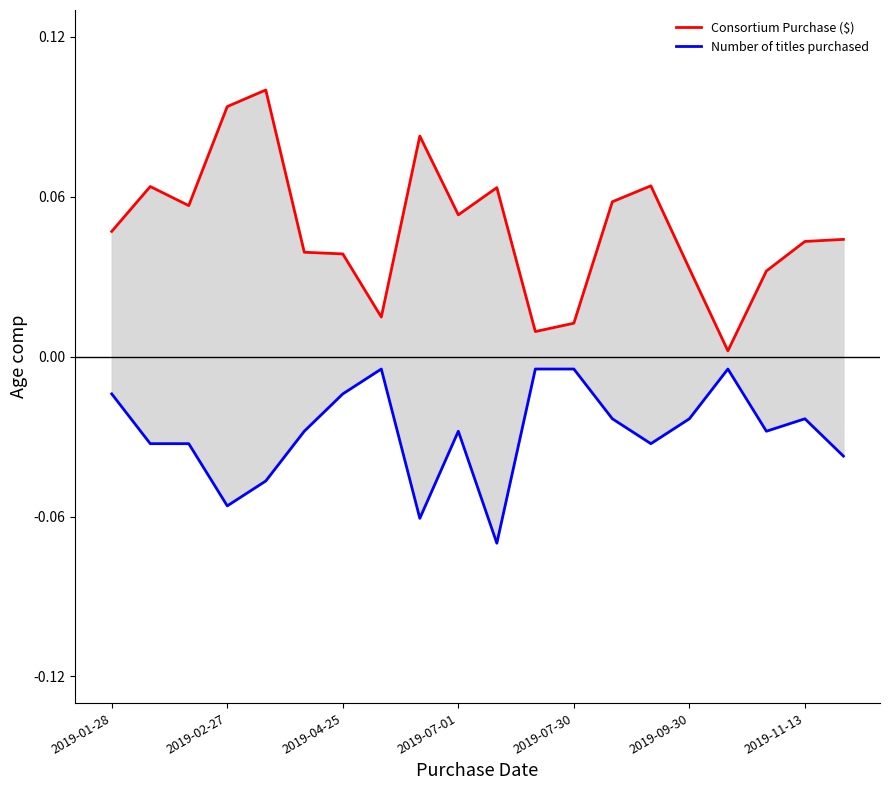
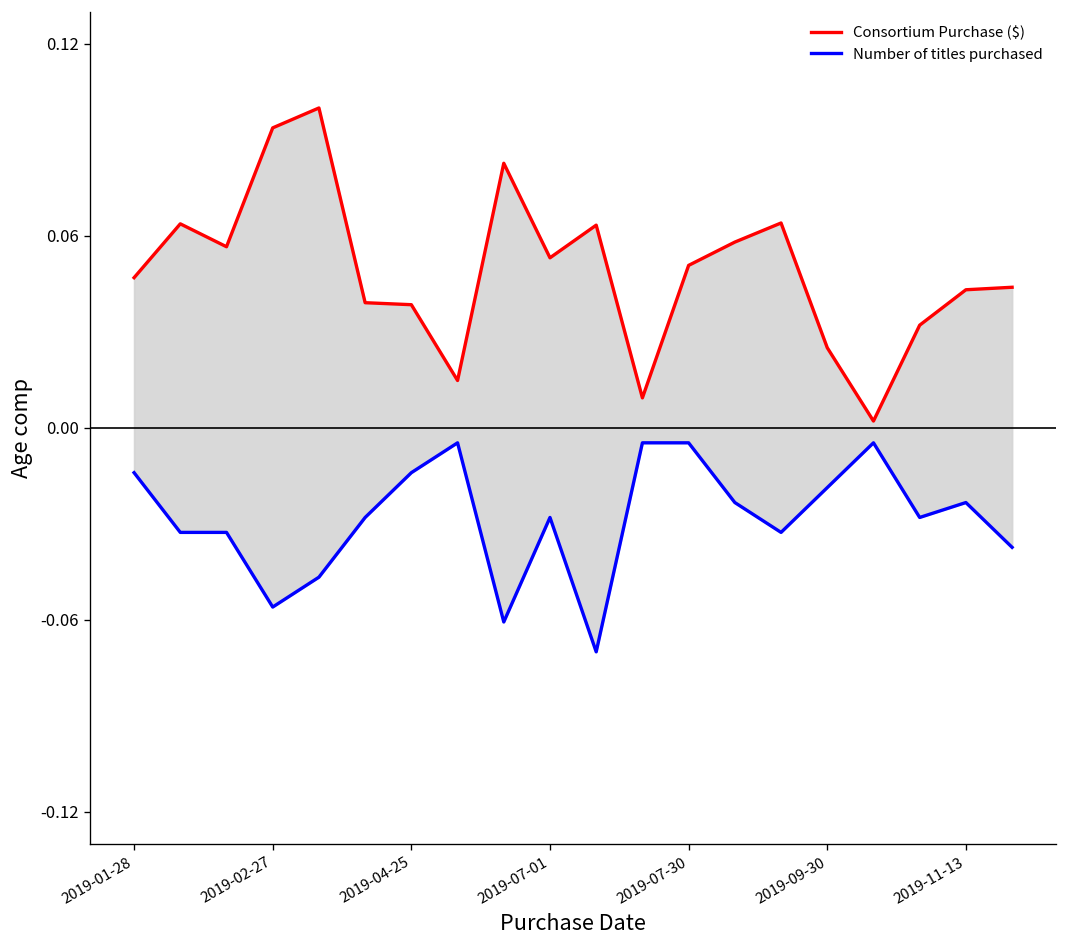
  {
    "Consortium Purchase ($)": {
      "2019-01-28": 0.047,
      "2019-02-27": 0.094,
      "2019-04-25": 0.039,
      "2019-07-01": 0.053,
-     "2019-07-30": 0.013,
-     "2019-09-30": 0.033,
+     "2019-07-30": 0.051,
+     "2019-09-30": 0.025,
      "2019-11-13": 0.043
    },
    "Number of titles purchased": {
      "2019-01-28": -0.014,
      "2019-02-27": -0.056,
      "2019-04-25": -0.014,
      "2019-07-01": -0.028,
      "2019-07-30": -0.005,
-     "2019-09-30": -0.023,
+     "2019-09-30": -0.019,
      "2019-11-13": -0.023
    }
  }
